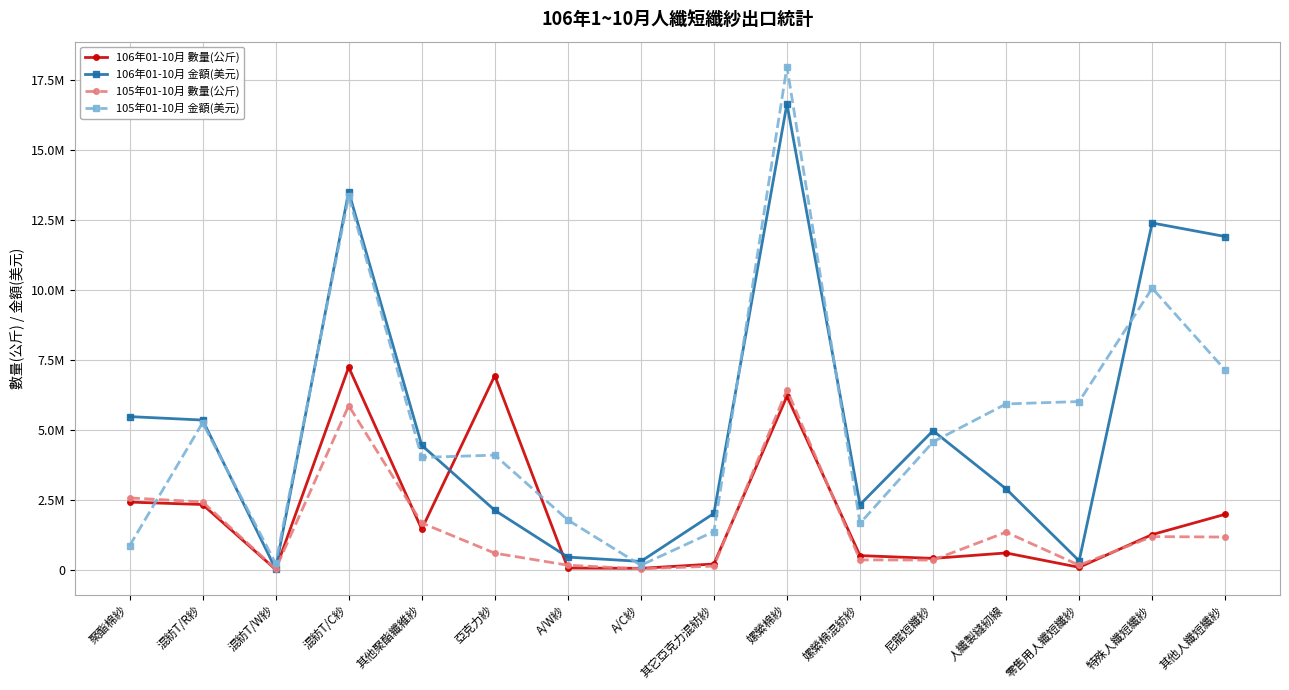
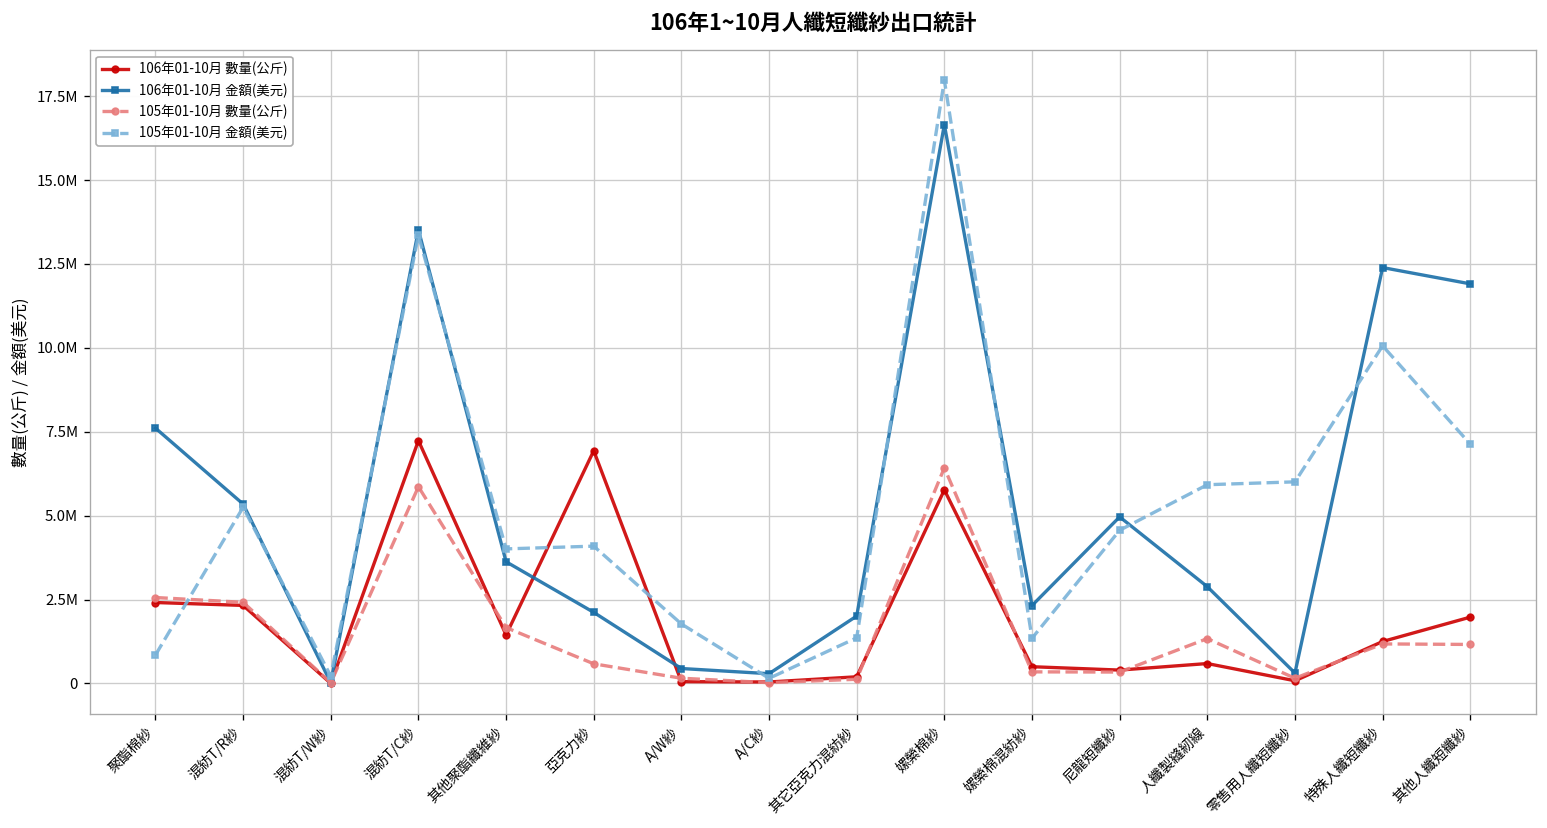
  {
    "106年01-10月 數量(公斤)": {
      "聚酯棉紗": 2400000,
      "混紡T/R紗": 2300000,
      "混紡T/C紗": 7200000,
      "其他聚酯纖維紗": 1400000,
      "亞克力紗": 6900000,
      "A/W紗": 100000,
-     "嫘縈棉紗": 6200000,
+     "嫘縈棉紗": 5800000,
      "嫘縈棉混紡紗": 500000,
      "人纖製縫紉線": 600000,
      "其他人纖短纖紗": 2000000
    },
    "106年01-10月 金額(美元)": {
-     "聚酯棉紗": 5500000,
+     "聚酯棉紗": 7600000,
      "混紡T/R紗": 5300000,
      "混紡T/C紗": 13500000,
-     "其他聚酯纖維紗": 4400000,
+     "其他聚酯纖維紗": 3600000,
      "亞克力紗": 2100000,
      "A/W紗": 400000,
      "A/C紗": 300000,
      "其它亞克力混紡紗": 2000000,
      "嫘縈棉紗": 16700000,
      "嫘縈棉混紡紗": 2300000,
      "尼龍短纖紗": 5000000,
      "人纖製縫紉線": 2900000,
      "零售用人纖短纖紗": 300000,
      "特殊人纖短纖紗": 12400000,
      "其他人纖短纖紗": 11900000
    },
    "105年01-10月 數量(公斤)": {
      "聚酯棉紗": 2600000,
      "混紡T/R紗": 2400000,
      "混紡T/C紗": 5900000,
      "其他聚酯纖維紗": 1700000,
      "亞克力紗": 600000,
      "A/W紗": 200000,
      "嫘縈棉紗": 6400000,
      "嫘縈棉混紡紗": 300000,
      "人纖製縫紉線": 1300000,
      "其他人纖短纖紗": 1200000
    },
    "105年01-10月 金額(美元)": {
      "聚酯棉紗": 800000,
      "混紡T/R紗": 5200000,
      "混紡T/W紗": 200000,
      "混紡T/C紗": 13400000,
      "其他聚酯纖維紗": 4000000,
      "亞克力紗": 4100000,
      "A/W紗": 1800000,
      "A/C紗": 200000,
      "其它亞克力混紡紗": 1400000,
      "嫘縈棉紗": 18000000,
-     "嫘縈棉混紡紗": 1700000,
+     "嫘縈棉混紡紗": 1300000,
      "尼龍短纖紗": 4600000,
      "人纖製縫紉線": 5900000,
      "零售用人纖短纖紗": 6000000,
      "特殊人纖短纖紗": 10100000,
      "其他人纖短纖紗": 7100000
    }
  }
